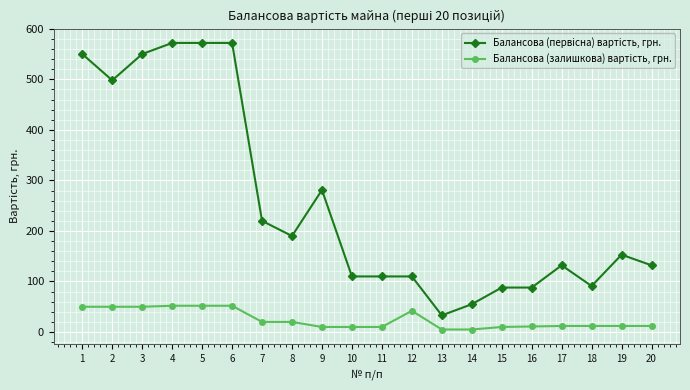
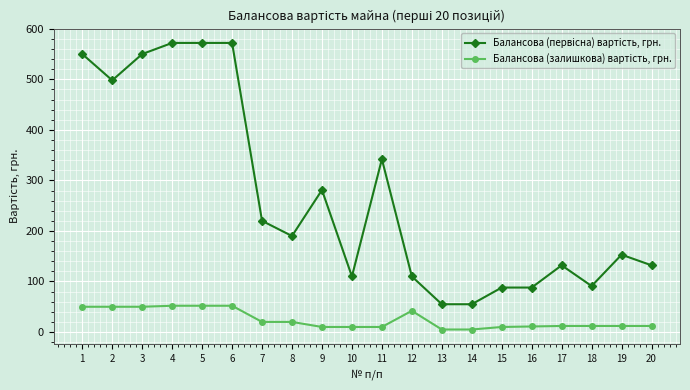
  {
    "Балансова (первісна) вартість, грн.": {
      "1": 550,
      "2": 500,
      "3": 550,
      "4": 570,
      "5": 570,
      "6": 570,
      "7": 220,
      "8": 190,
      "9": 280,
      "10": 110,
-     "11": 110,
+     "11": 340,
      "12": 110,
-     "13": 30,
+     "13": 60,
      "14": 60,
      "15": 90,
      "16": 90,
      "17": 130,
      "18": 90,
      "19": 150,
      "20": 130
    },
    "Балансова (залишкова) вартість, грн.": {
      "1": 50,
      "2": 50,
      "3": 50,
      "4": 50,
      "5": 50,
      "6": 50,
      "7": 20,
      "8": 20,
      "9": 10,
      "10": 10,
      "11": 10,
      "12": 40,
      "13": 10,
      "14": 10,
      "15": 10,
      "16": 10,
      "17": 10,
      "18": 10,
      "19": 10,
      "20": 10
    }
  }
